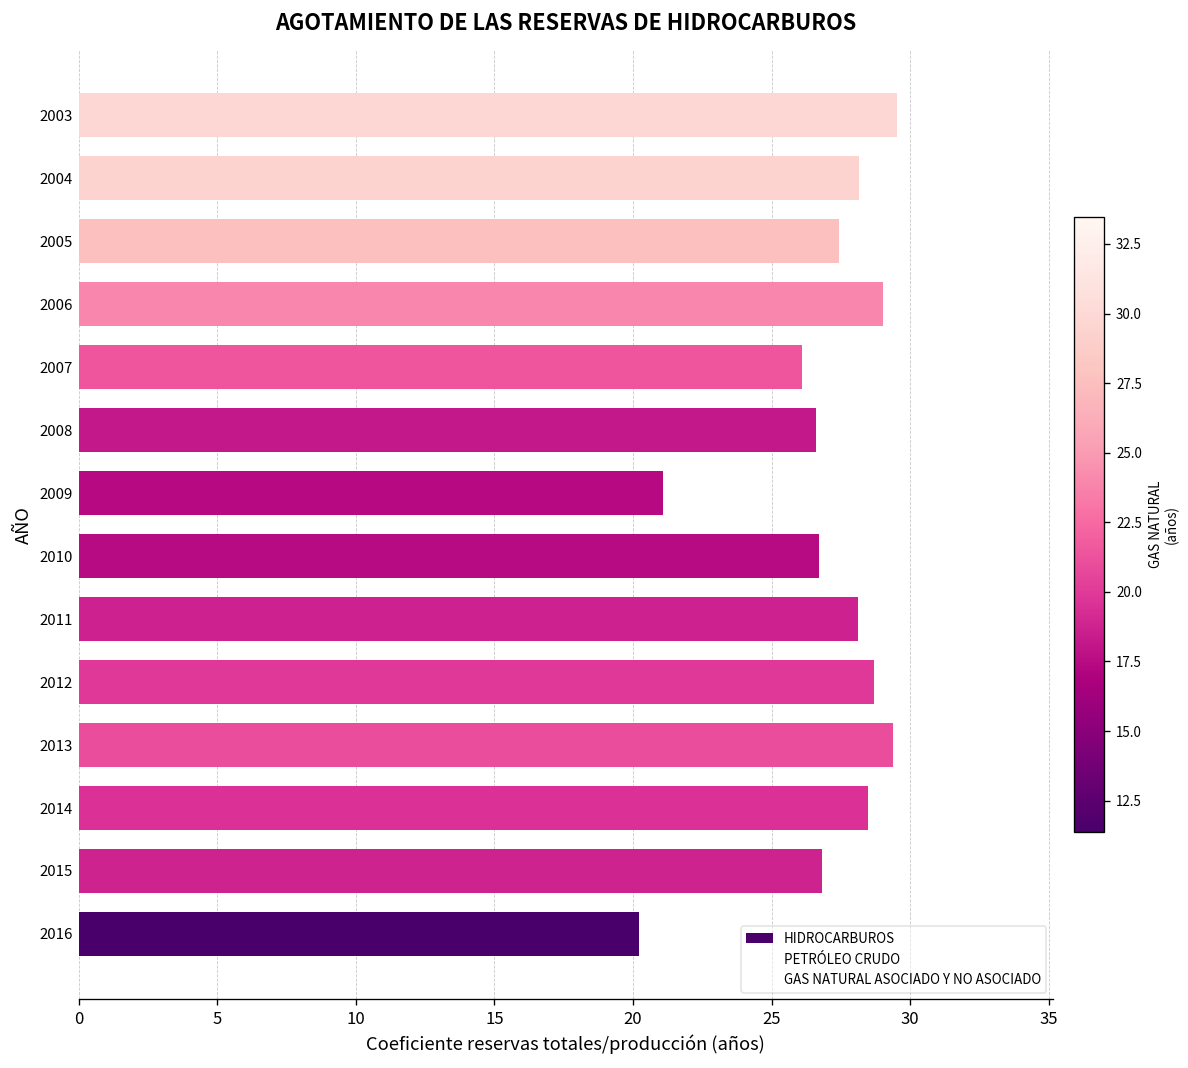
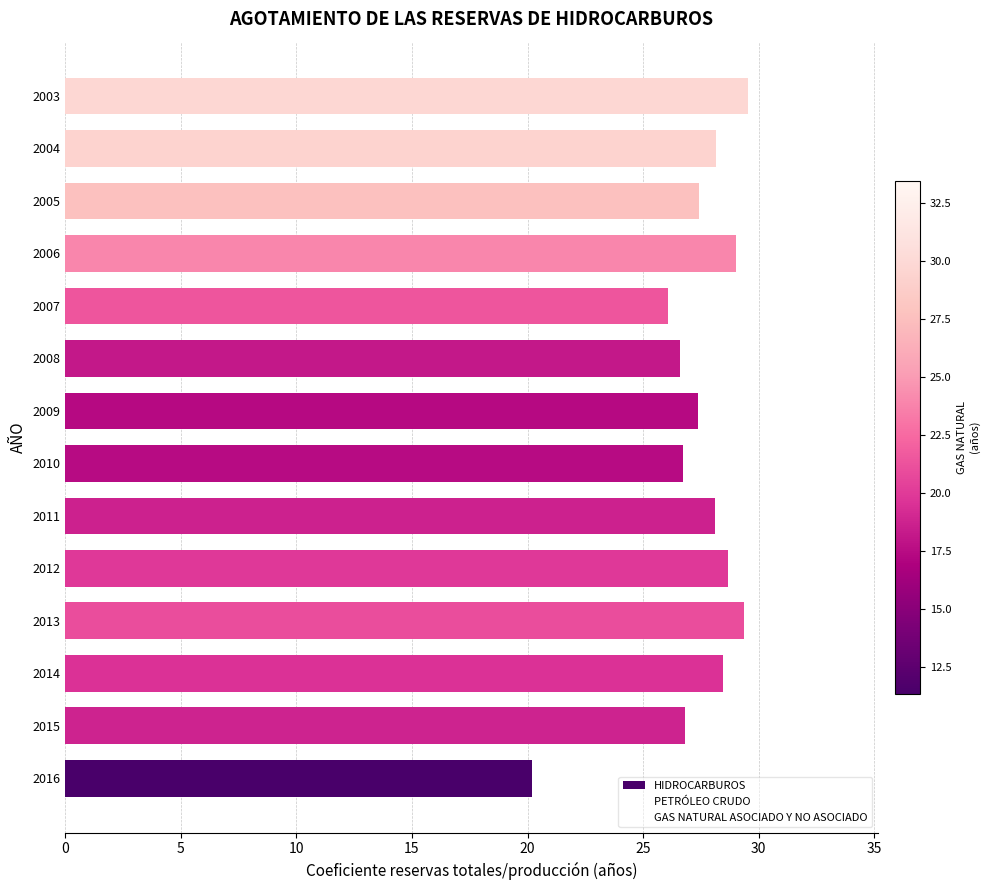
  {
    "HIDROCARBUROS": {
      "2003": 29.5,
      "2004": 28.2,
      "2005": 27.4,
      "2006": 29.0,
      "2007": 26.1,
      "2008": 26.6,
-     "2009": 21.1,
+     "2009": 27.4,
      "2010": 26.7,
      "2011": 28.1,
      "2012": 28.7,
      "2013": 29.4,
      "2014": 28.5,
      "2015": 26.8,
      "2016": 20.2
    }
  }
